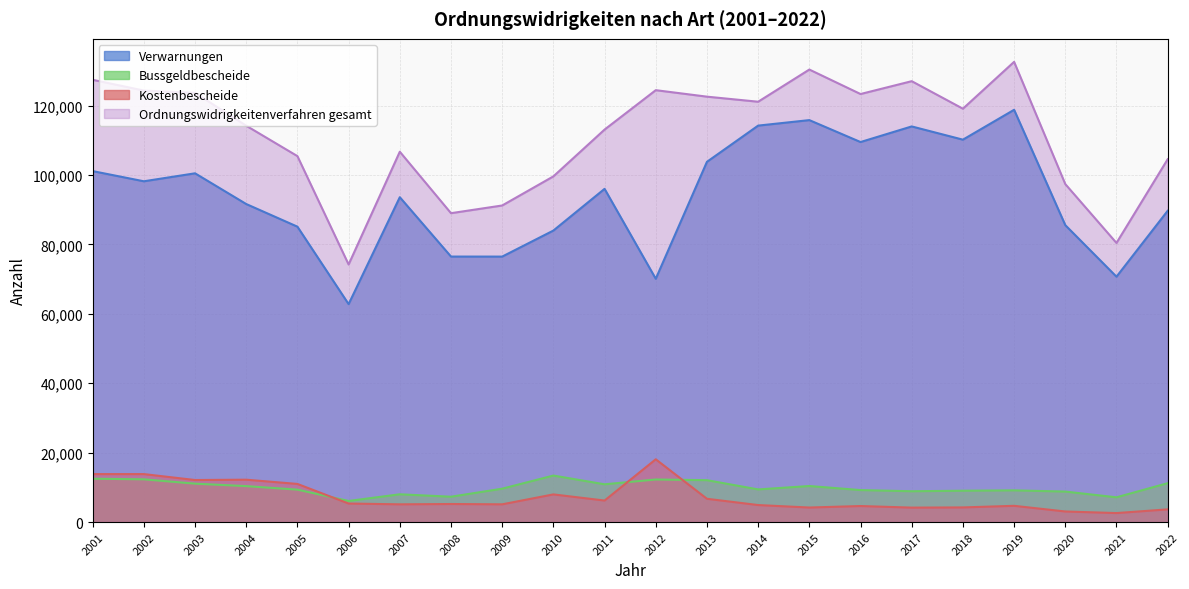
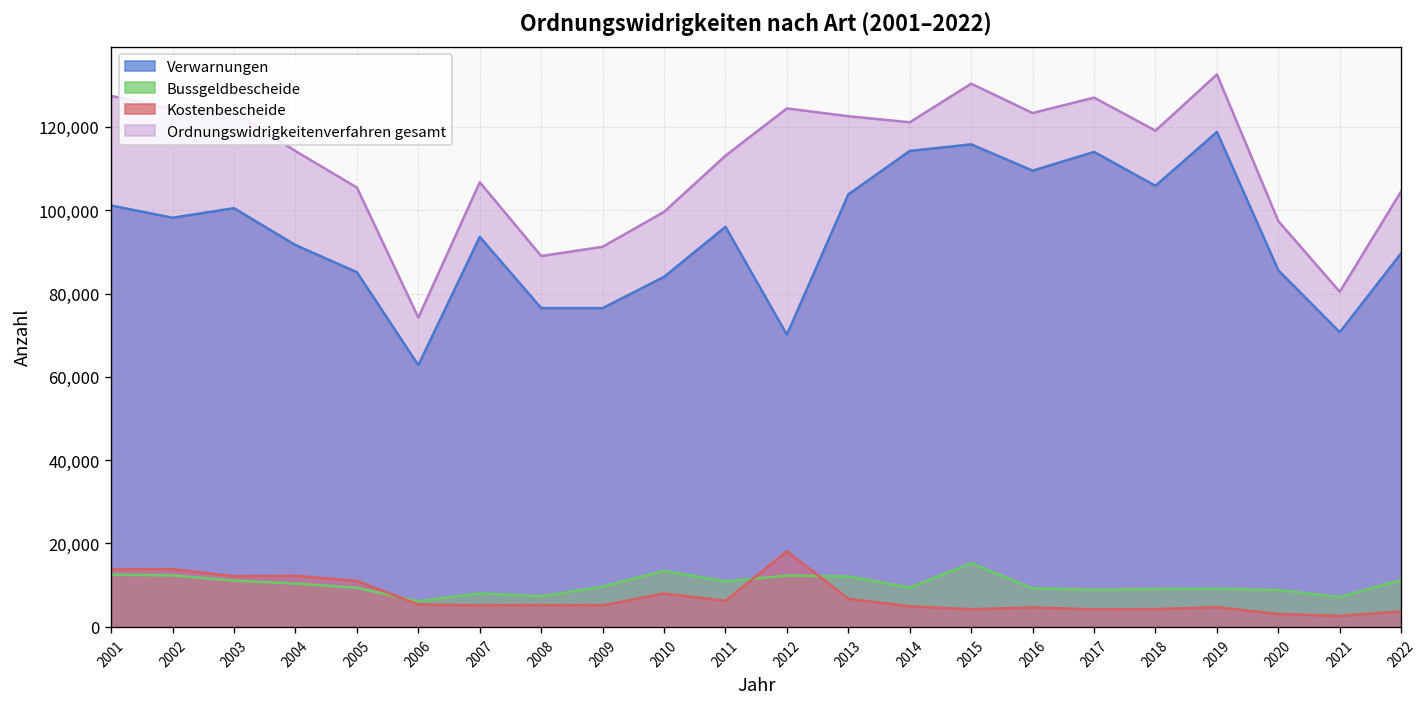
  {
    "Verwarnungen": {
      "2001": "101,000",
      "2002": "98,000",
      "2003": "100,000",
      "2004": "92,000",
      "2005": "85,000",
      "2006": "63,000",
      "2007": "94,000",
      "2008": "77,000",
      "2009": "76,000",
      "2010": "84,000",
      "2011": "96,000",
      "2012": "70,000",
      "2013": "104,000",
      "2014": "114,000",
      "2015": "116,000",
      "2016": "110,000",
      "2017": "114,000",
-     "2018": "110,000",
+     "2018": "106,000",
      "2019": "119,000",
      "2020": "86,000",
      "2021": "71,000",
      "2022": "90,000"
    },
    "Bussgeldbescheide": {
      "2001": "12,000",
      "2002": "12,000",
      "2003": "11,000",
      "2004": "10,000",
      "2005": "9,000",
      "2007": "8,000",
      "2008": "7,000",
      "2009": "10,000",
      "2010": "13,000",
      "2011": "11,000",
      "2012": "12,000",
      "2013": "12,000",
      "2014": "9,000",
-     "2015": "10,000",
+     "2015": "15,000",
      "2016": "9,000",
      "2017": "9,000",
      "2018": "9,000",
      "2019": "9,000",
      "2020": "9,000",
      "2021": "7,000",
      "2022": "11,000"
    },
    "Kostenbescheide": {
      "2001": "14,000",
      "2002": "14,000",
      "2003": "12,000",
      "2004": "12,000",
      "2005": "11,000",
      "2007": "5,000",
      "2008": "5,000",
      "2009": "5,000",
      "2010": "8,000",
      "2011": "6,000",
      "2012": "18,000",
      "2013": "7,000",
      "2014": "5,000",
      "2015": "4,000",
      "2016": "5,000",
      "2017": "4,000",
      "2018": "4,000",
      "2019": "5,000",
      "2020": "3,000",
      "2021": "3,000",
      "2022": "4,000"
    },
    "Ordnungswidrigkeitenverfahren gesamt": {
      "2001": "127,000",
      "2005": "105,000",
      "2006": "74,000",
      "2007": "107,000",
      "2008": "89,000",
      "2009": "91,000",
      "2010": "100,000",
      "2011": "113,000",
      "2012": "124,000",
      "2013": "123,000",
      "2014": "121,000",
      "2015": "130,000",
      "2016": "123,000",
      "2017": "127,000",
      "2018": "119,000",
      "2019": "133,000",
      "2020": "97,000",
      "2021": "80,000",
      "2022": "105,000"
    }
  }
